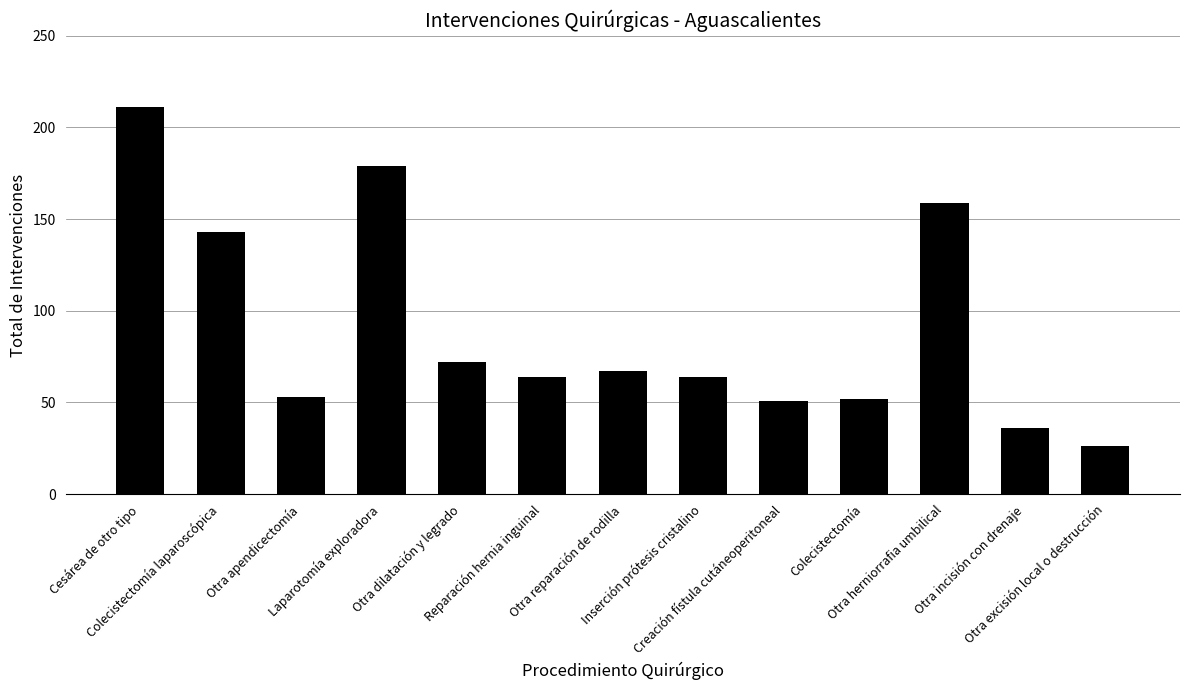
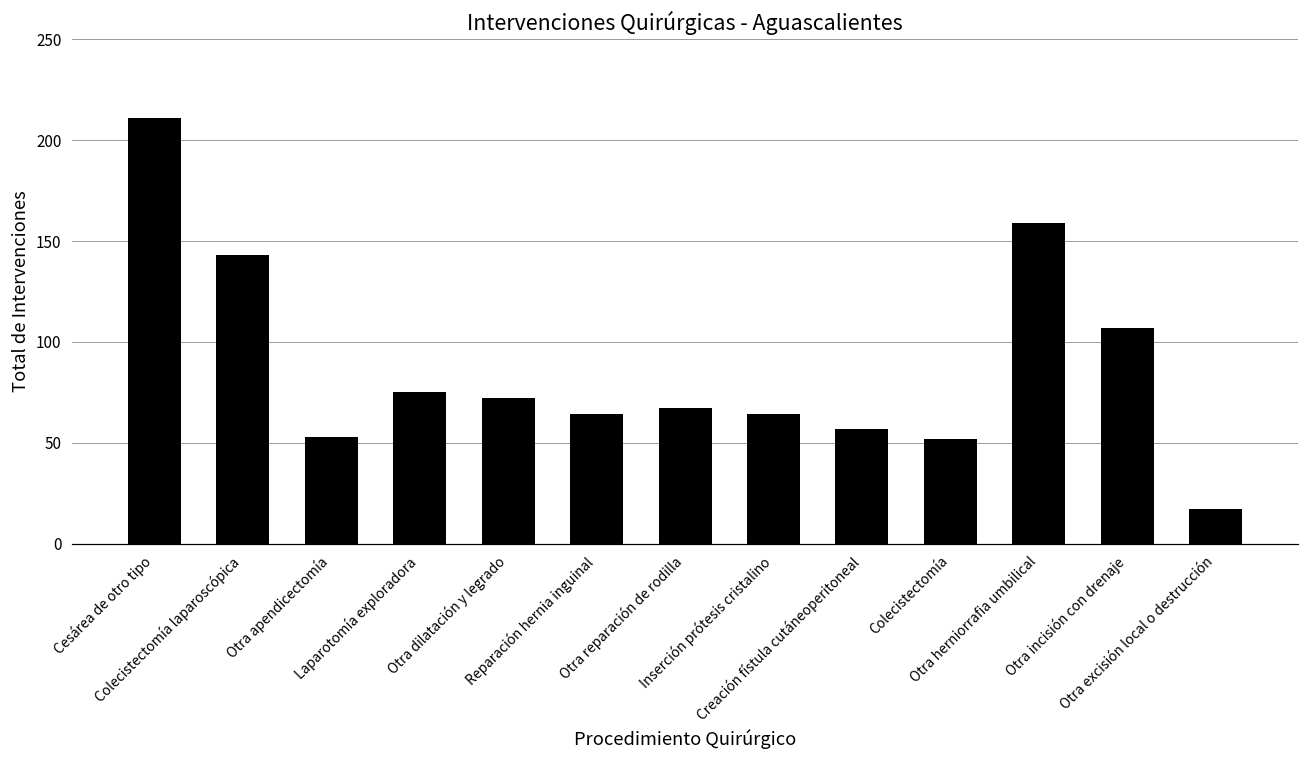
  {
    "Cesárea de otro tipo": 211,
    "Colecistectomía laparoscópica": 143,
    "Otra apendicectomía": 53,
-   "Laparotomía exploradora": 179,
+   "Laparotomía exploradora": 75,
    "Otra dilatación y legrado": 72,
    "Reparación hernia inguinal": 64,
    "Otra reparación de rodilla": 67,
    "Inserción prótesis cristalino": 64,
-   "Creación fístula cutáneoperitoneal": 51,
+   "Creación fístula cutáneoperitoneal": 57,
    "Colecistectomía": 52,
    "Otra herniorrafia umbilical": 159,
-   "Otra incisión con drenaje": 36,
-   "Otra excisión local o destrucción": 26
+   "Otra incisión con drenaje": 107,
+   "Otra excisión local o destrucción": 17
  }
